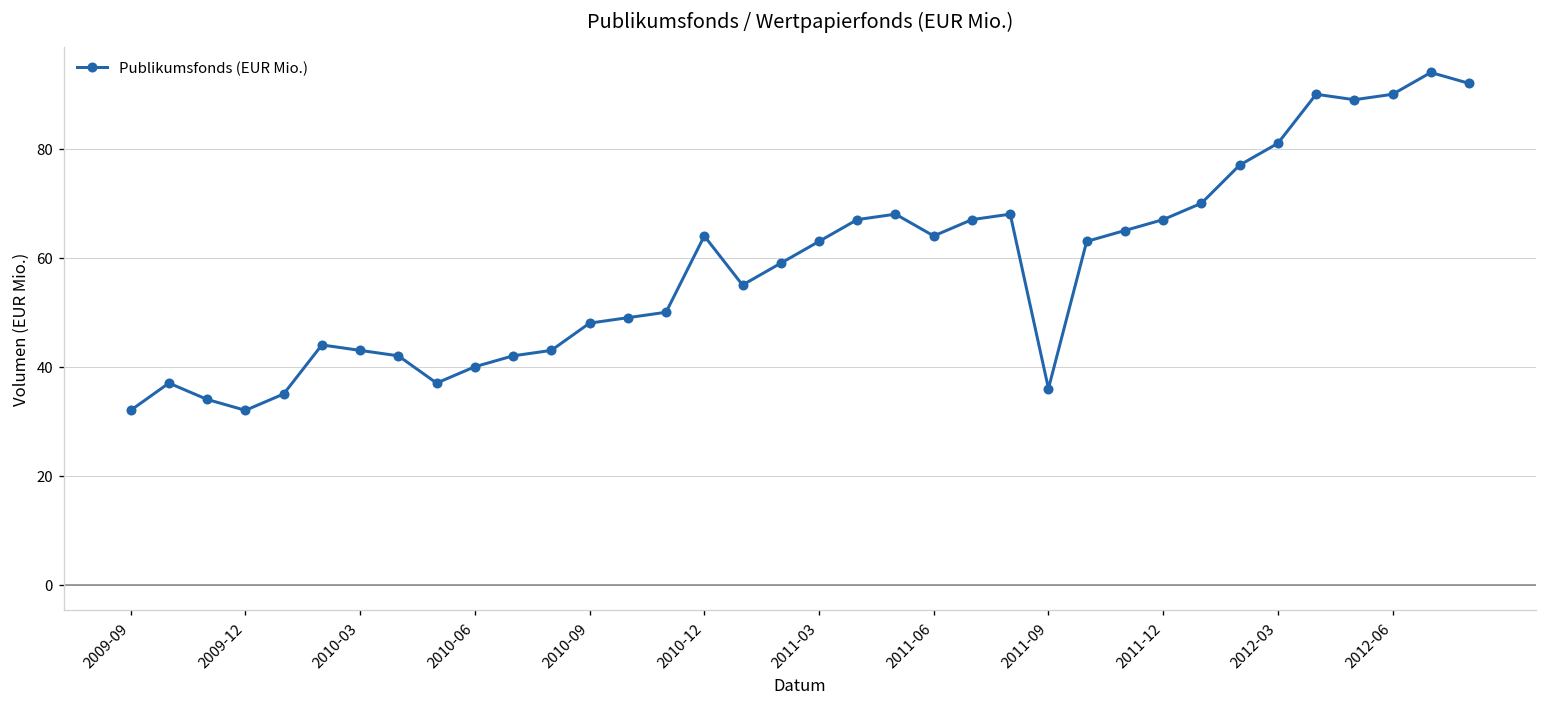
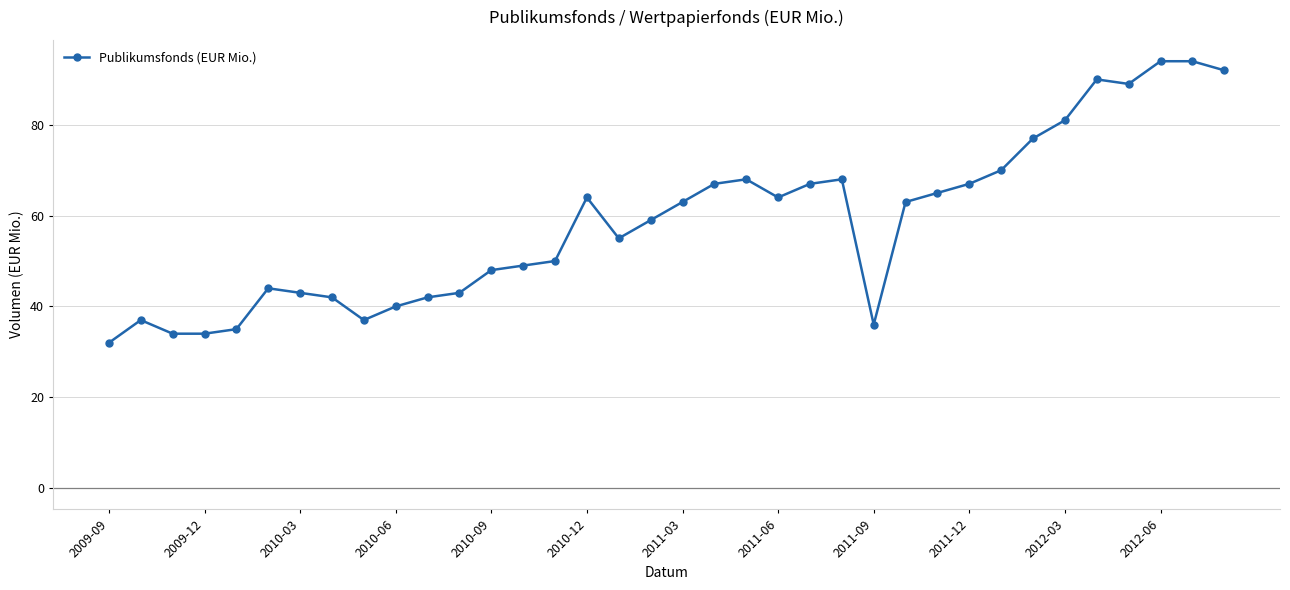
  {
    "2009-09": 32,
-   "2009-12": 32,
+   "2009-12": 34,
    "2010-03": 43,
    "2010-06": 40,
    "2010-09": 48,
    "2010-12": 64,
    "2011-03": 63,
    "2011-06": 64,
    "2011-09": 36,
    "2011-12": 67,
    "2012-03": 81,
-   "2012-06": 90
+   "2012-06": 94
  }
